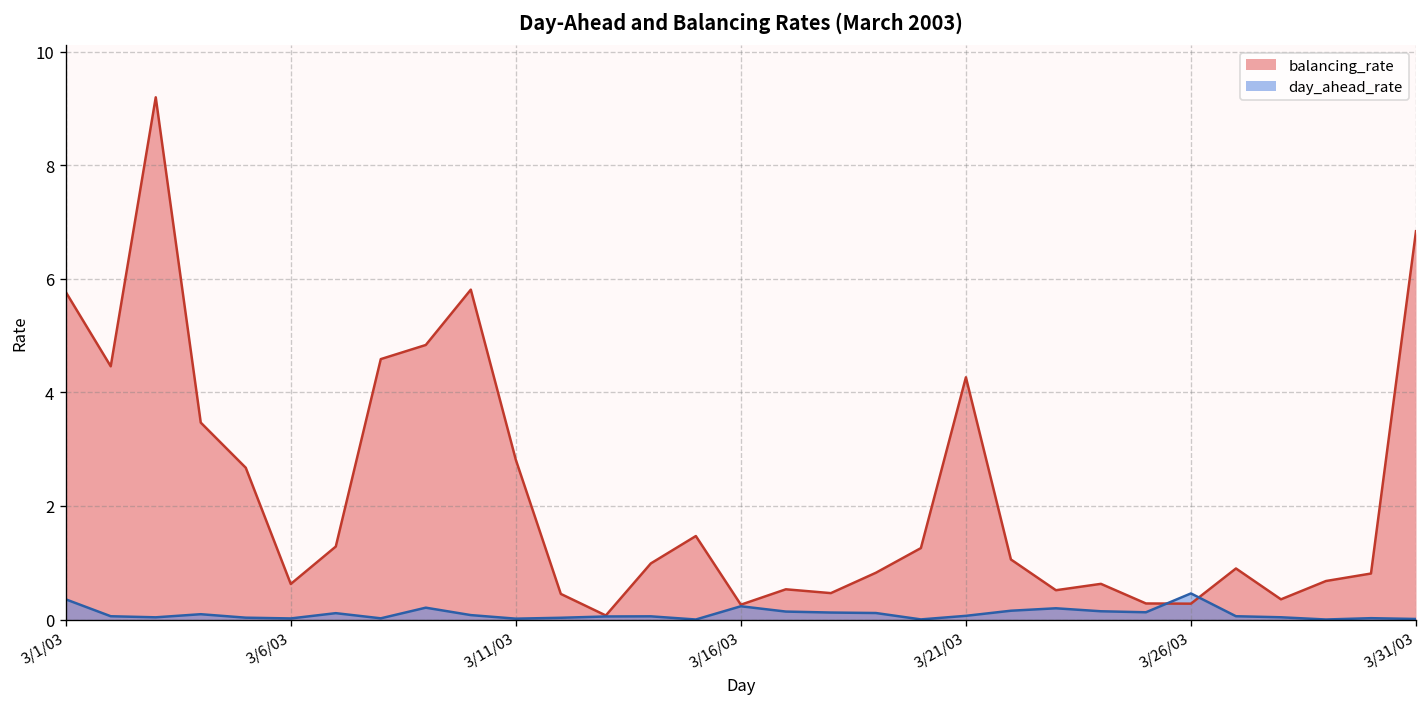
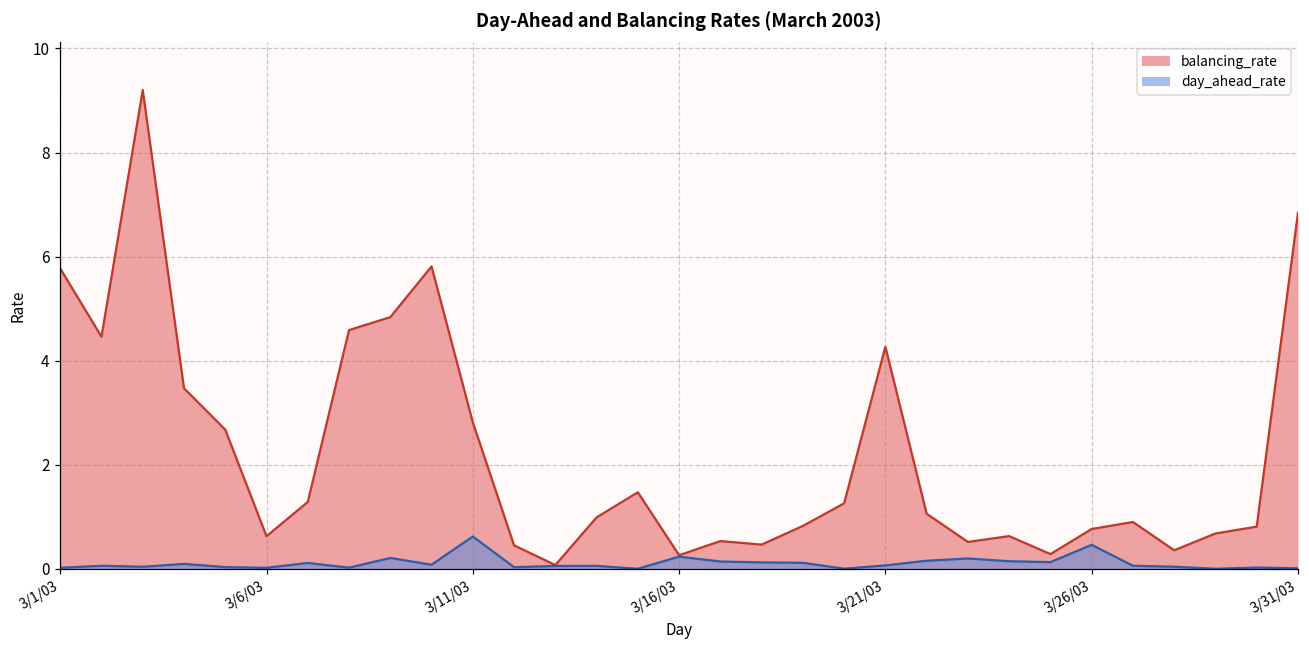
  {
    "balancing_rate": {
      "3/1/03": 5.8,
      "3/6/03": 0.6,
      "3/11/03": 2.8,
      "3/21/03": 4.3,
-     "3/26/03": 0.3,
+     "3/26/03": 0.8,
      "3/31/03": 6.8
    },
    "day_ahead_rate": {
-     "3/1/03": 0.4,
+     "3/1/03": 0.0,
      "3/6/03": 0.0,
-     "3/11/03": 0.0,
+     "3/11/03": 0.6,
      "3/21/03": 0.1,
      "3/26/03": 0.5,
      "3/31/03": 0.0
    }
  }
